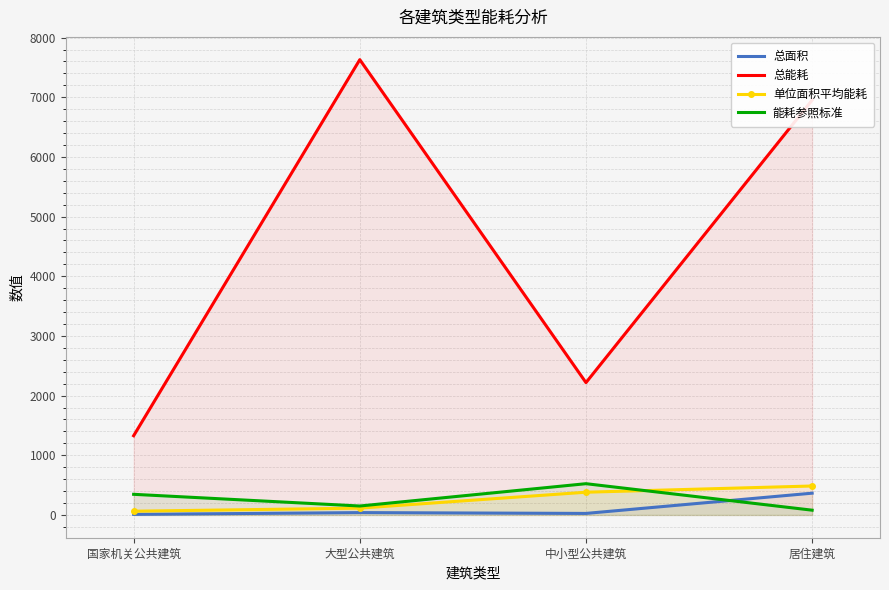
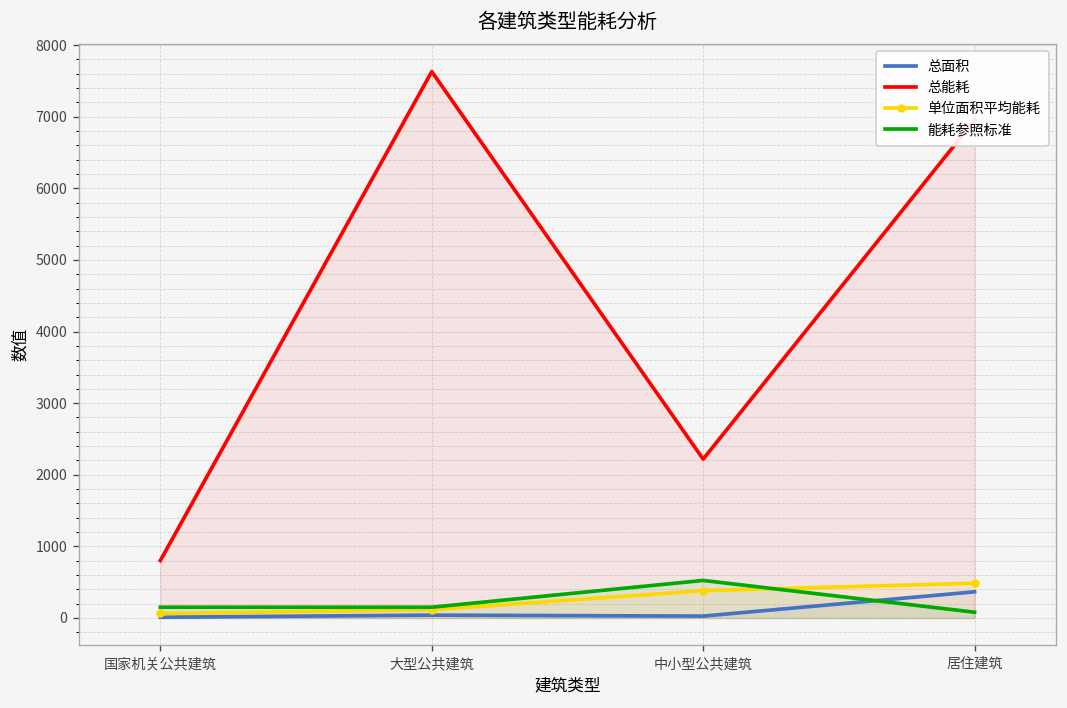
  {
    "总面积": {
      "国家机关公共建筑": 0,
      "大型公共建筑": 0,
      "中小型公共建筑": 0,
      "居住建筑": 400
    },
    "总能耗": {
-     "国家机关公共建筑": 1300,
+     "国家机关公共建筑": 800,
      "大型公共建筑": 7600,
      "中小型公共建筑": 2200
    },
    "单位面积平均能耗": {
      "国家机关公共建筑": 100,
      "中小型公共建筑": 400,
      "居住建筑": 500
    },
    "能耗参照标准": {
-     "国家机关公共建筑": 300,
+     "国家机关公共建筑": 200,
      "中小型公共建筑": 500,
      "居住建筑": 100
    }
  }
